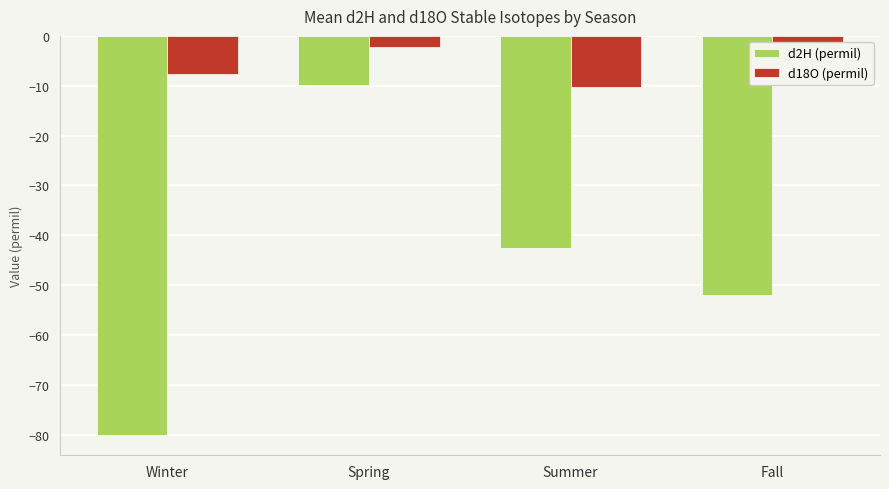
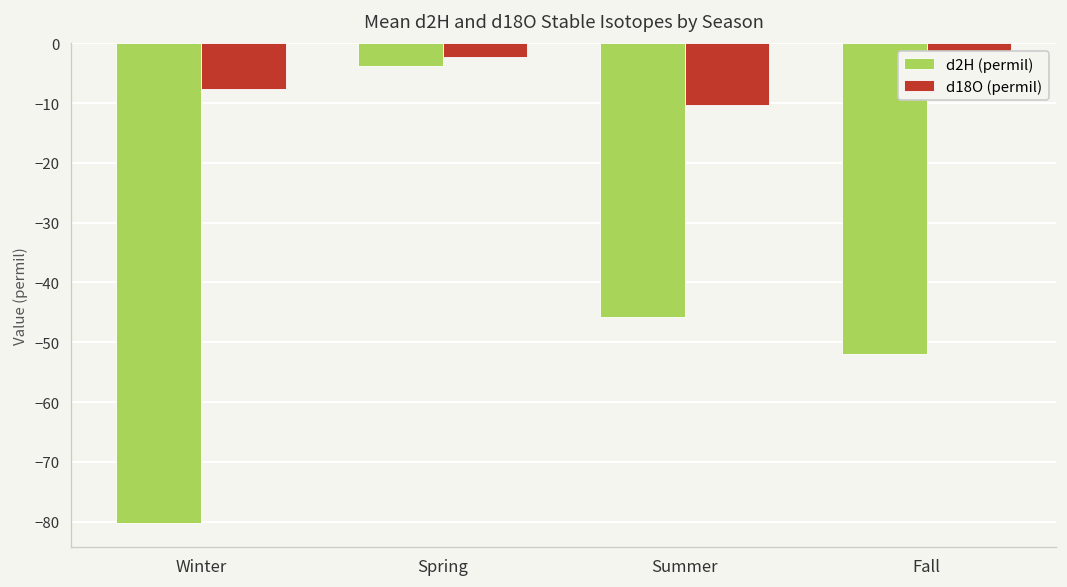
  {
    "d2H (permil)": {
      "Winter": -80,
-     "Spring": -10,
-     "Summer": -43,
+     "Spring": -4,
+     "Summer": -46,
      "Fall": -52
    },
    "d18O (permil)": {
      "Winter": -8,
      "Spring": -2,
      "Summer": -10
    }
  }
